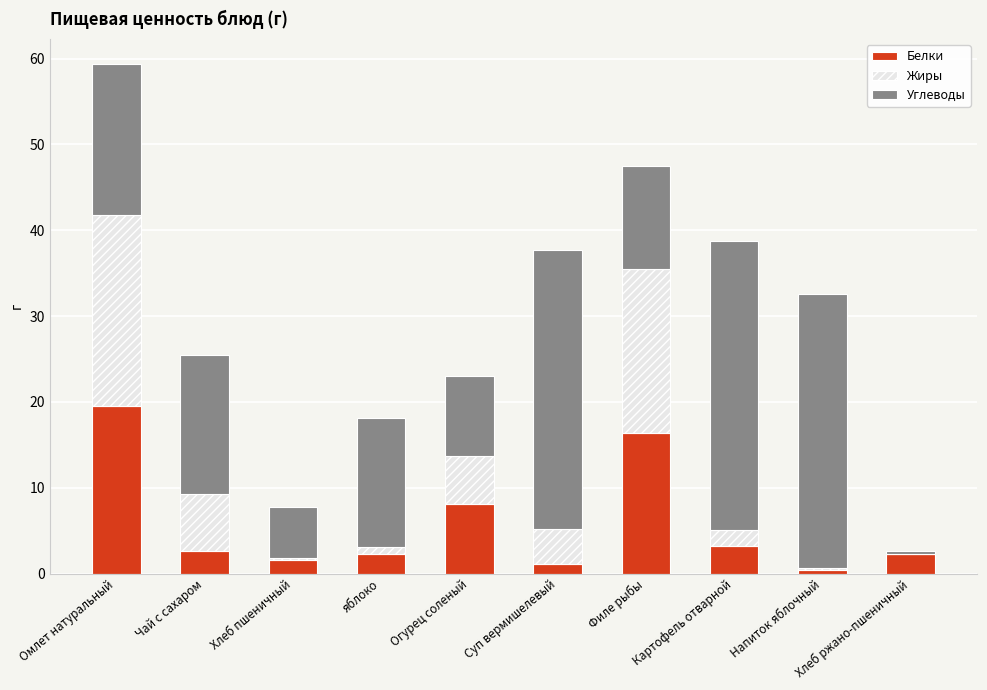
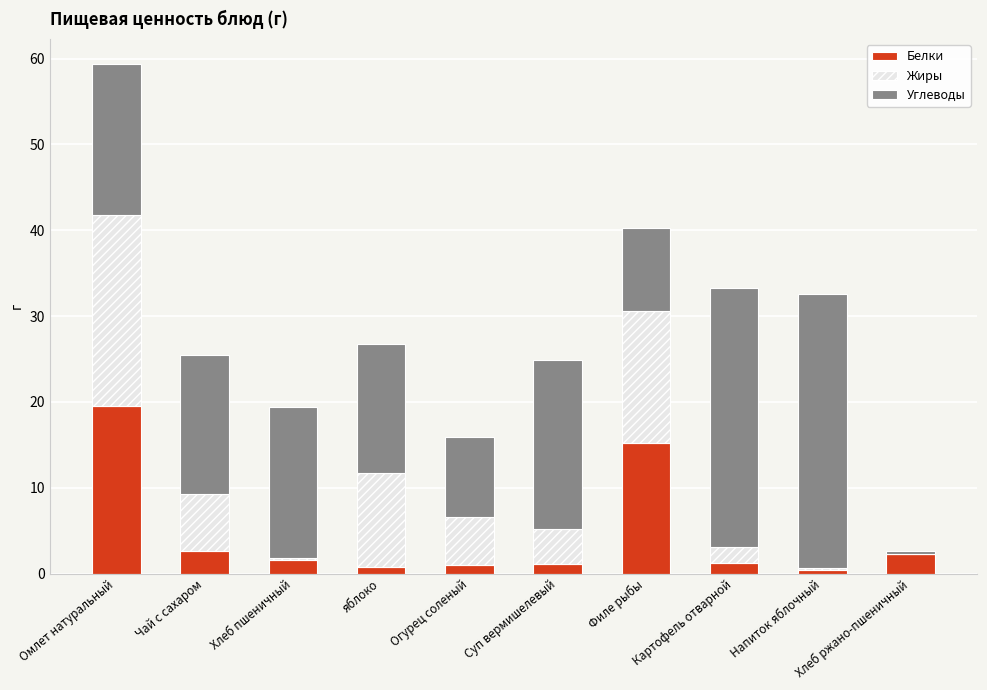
  {
    "Белки": {
      "Омлет натуральный": 20,
      "Чай с сахаром": 3,
      "Хлеб пшеничный": 2,
-     "яблоко": 2,
-     "Огурец соленый": 8,
+     "яблоко": 1,
+     "Огурец соленый": 1,
      "Суп вермишелевый": 1,
-     "Филе рыбы": 16,
-     "Картофель отварной": 3,
+     "Филе рыбы": 15,
+     "Картофель отварной": 1,
      "Напиток яблочный": 0,
      "Хлеб ржано-пшеничный": 2
    },
    "Жиры": {
      "Омлет натуральный": 22,
      "Чай с сахаром": 7,
-     "яблоко": 1,
+     "яблоко": 11,
      "Огурец соленый": 6,
      "Суп вермишелевый": 4,
-     "Филе рыбы": 19,
+     "Филе рыбы": 15,
      "Картофель отварной": 2,
      "Хлеб ржано-пшеничный": 0
    },
    "Углеводы": {
      "Омлет натуральный": 18,
      "Чай с сахаром": 16,
-     "Хлеб пшеничный": 6,
+     "Хлеб пшеничный": 18,
      "яблоко": 15,
      "Огурец соленый": 9,
-     "Суп вермишелевый": 33,
-     "Филе рыбы": 12,
-     "Картофель отварной": 34,
+     "Суп вермишелевый": 20,
+     "Филе рыбы": 10,
+     "Картофель отварной": 30,
      "Напиток яблочный": 32,
      "Хлеб ржано-пшеничный": 0
    }
  }
